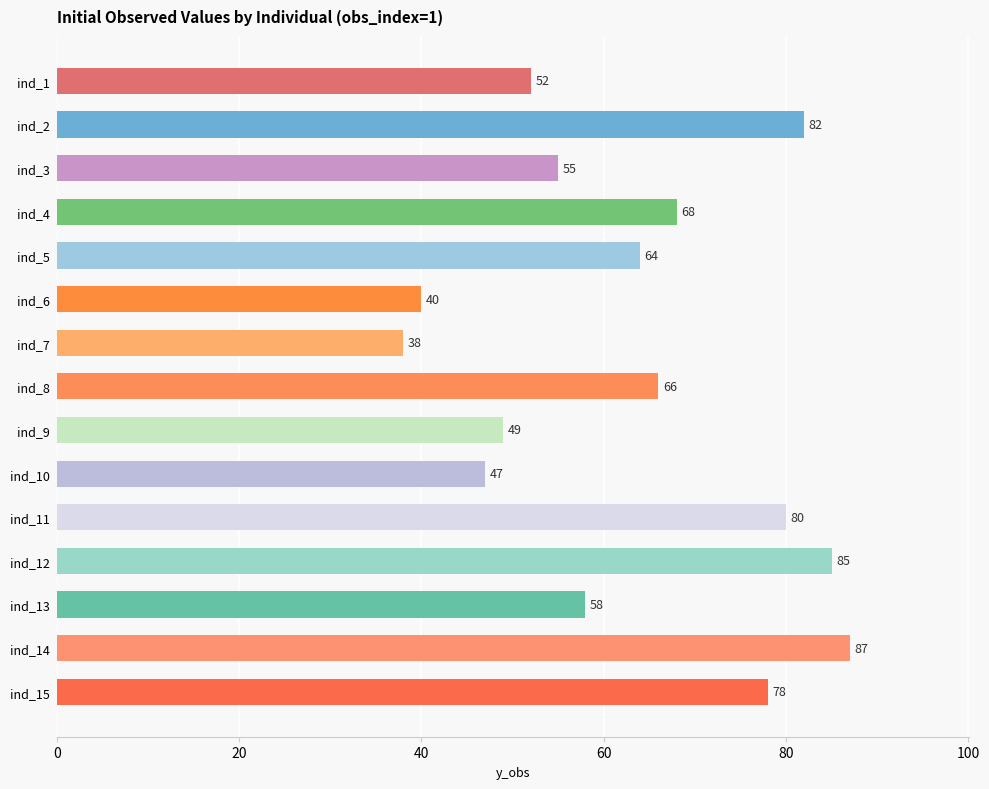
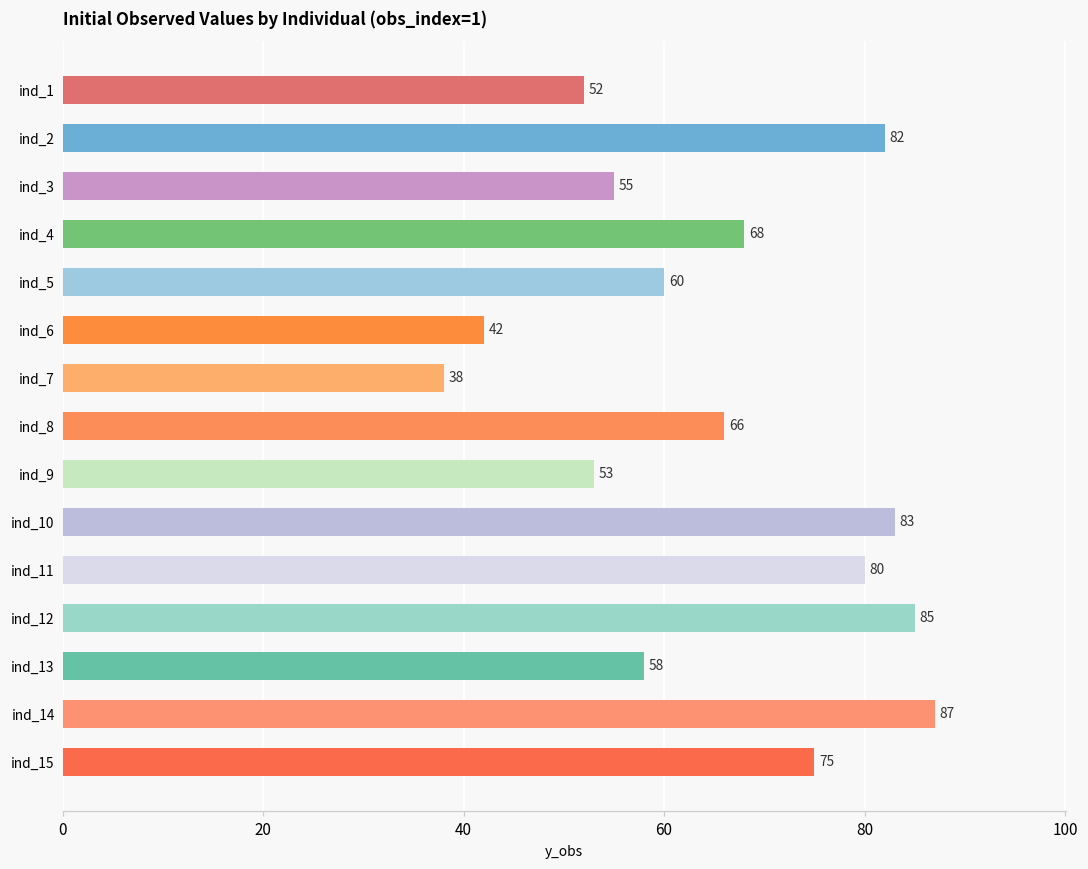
  {
    "ind_1": 52,
    "ind_2": 82,
    "ind_3": 55,
    "ind_4": 68,
-   "ind_5": 64,
-   "ind_6": 40,
+   "ind_5": 60,
+   "ind_6": 42,
    "ind_7": 38,
    "ind_8": 66,
-   "ind_9": 49,
-   "ind_10": 47,
+   "ind_9": 53,
+   "ind_10": 83,
    "ind_11": 80,
    "ind_12": 85,
    "ind_13": 58,
    "ind_14": 87,
-   "ind_15": 78
+   "ind_15": 75
  }
